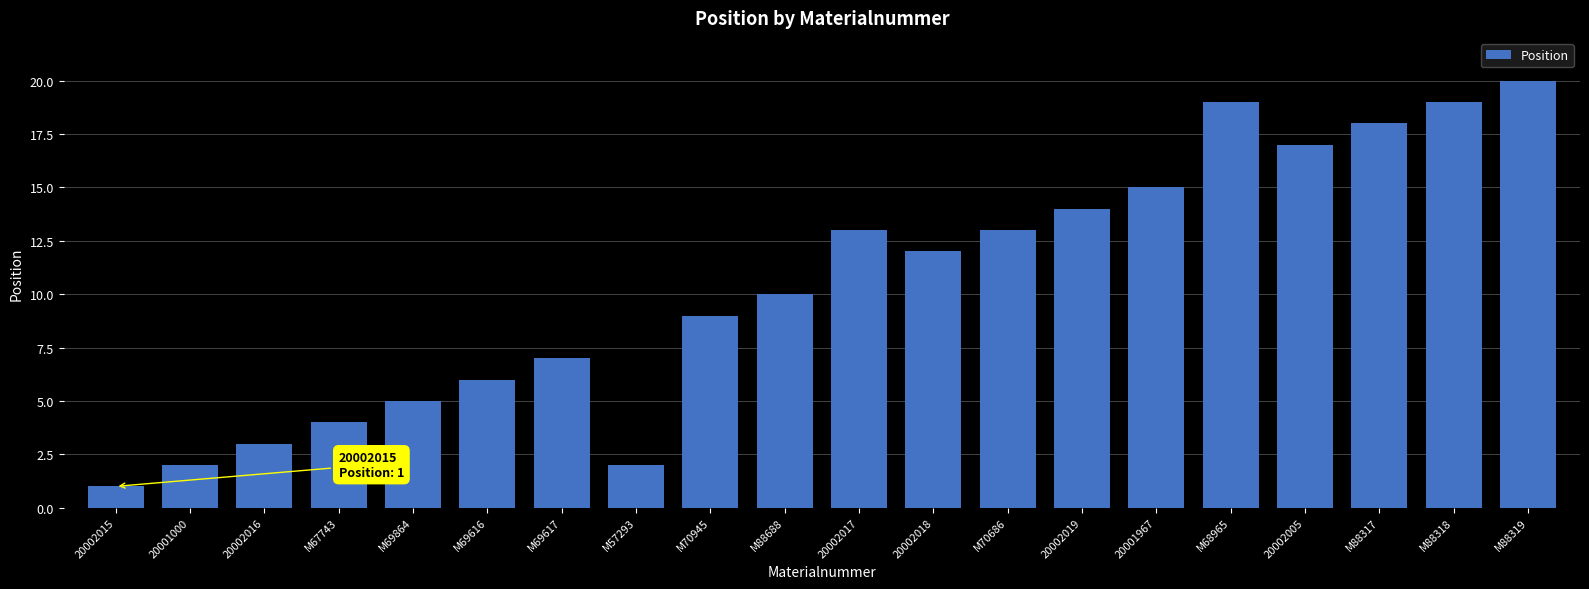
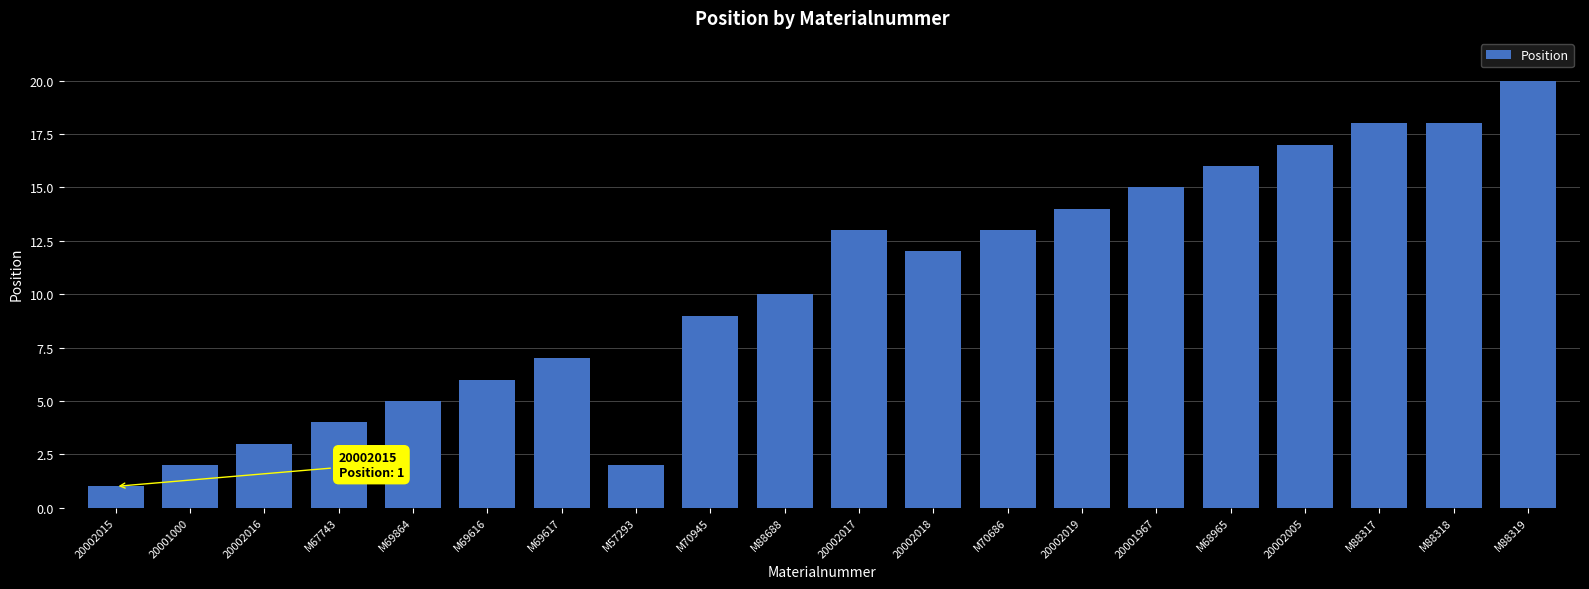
  {
    "20002015": 1,
    "20001000": 2,
    "M67743": 4,
    "M69864": 5,
    "M69616": 6,
    "M69617": 7,
    "M57293": 2,
    "M70945": 9,
    "M88688": 10,
    "20002017": 13,
    "20002018": 12,
    "M70686": 13,
    "20002019": 14,
    "20001967": 15,
-   "M68965": 19,
+   "M68965": 16,
    "20002005": 17,
    "M88317": 18,
-   "M88318": 19,
+   "M88318": 18,
    "M88319": 20
  }
